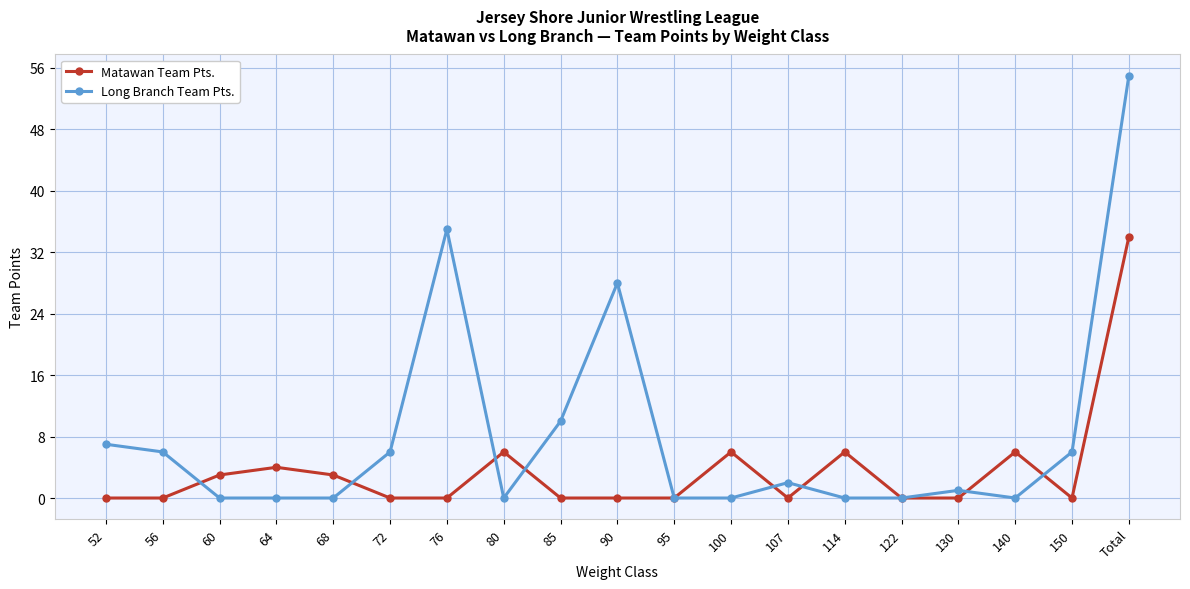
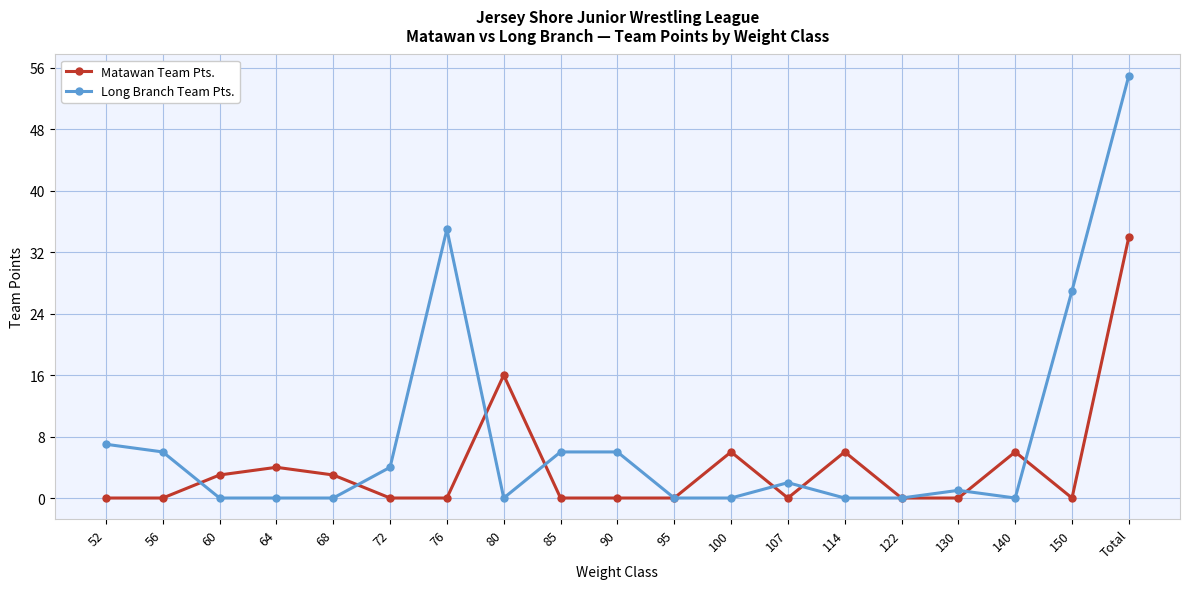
  {
    "Matawan Team Pts.": {
      "52": 0,
      "56": 0,
      "60": 3,
      "64": 4,
      "68": 3,
      "72": 0,
      "76": 0,
-     "80": 6,
+     "80": 16,
      "85": 0,
      "90": 0,
      "100": 6,
      "107": 0,
      "114": 6,
      "130": 0,
      "140": 6,
      "150": 0,
      "Total": 34
    },
    "Long Branch Team Pts.": {
      "52": 7,
      "56": 6,
      "60": 0,
      "64": 0,
      "68": 0,
-     "72": 6,
+     "72": 4,
      "76": 35,
      "80": 0,
-     "85": 10,
-     "90": 28,
+     "85": 6,
+     "90": 6,
      "100": 0,
      "107": 2,
      "114": 0,
      "130": 1,
      "140": 0,
-     "150": 6,
+     "150": 27,
      "Total": 55
    }
  }
